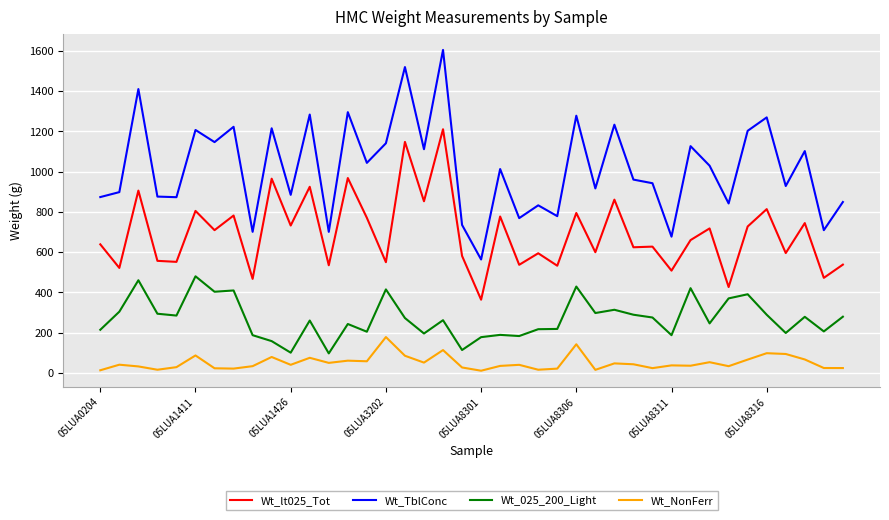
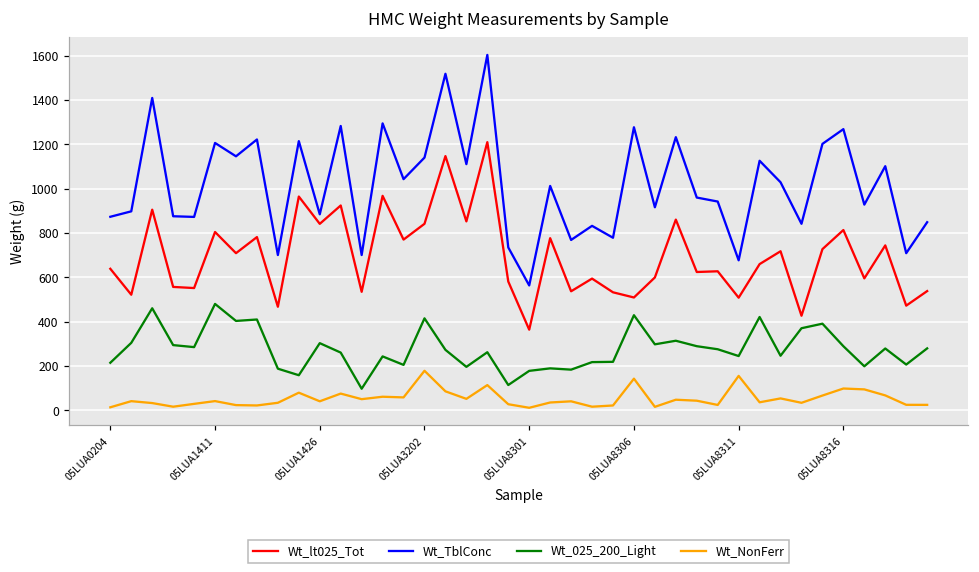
  {
    "Wt_lt025_Tot": {
      "05LUA0204": 640,
      "05LUA1411": 800,
-     "05LUA1426": 730,
-     "05LUA3202": 550,
+     "05LUA1426": 840,
+     "05LUA3202": 840,
      "05LUA8301": 360,
-     "05LUA8306": 790,
+     "05LUA8306": 510,
      "05LUA8311": 510,
      "05LUA8316": 810
    },
    "Wt_TblConc": {
      "05LUA0204": 870,
      "05LUA1411": 1210,
      "05LUA1426": 880,
      "05LUA3202": 1140,
      "05LUA8301": 560,
      "05LUA8306": 1280,
      "05LUA8311": 680,
      "05LUA8316": 1270
    },
    "Wt_025_200_Light": {
      "05LUA0204": 210,
      "05LUA1411": 480,
-     "05LUA1426": 100,
+     "05LUA1426": 300,
      "05LUA3202": 420,
      "05LUA8301": 180,
      "05LUA8306": 430,
-     "05LUA8311": 190,
+     "05LUA8311": 240,
      "05LUA8316": 290
    },
    "Wt_NonFerr": {
      "05LUA0204": 10,
-     "05LUA1411": 90,
+     "05LUA1411": 40,
      "05LUA1426": 40,
      "05LUA3202": 180,
      "05LUA8301": 10,
      "05LUA8306": 140,
-     "05LUA8311": 40,
+     "05LUA8311": 160,
      "05LUA8316": 100
    }
  }
